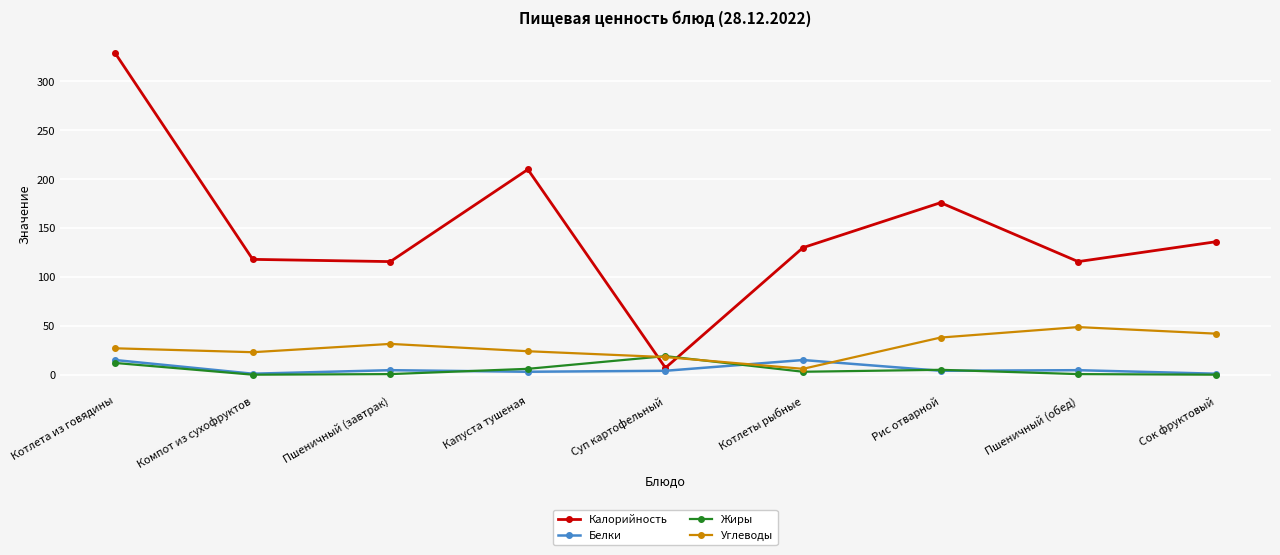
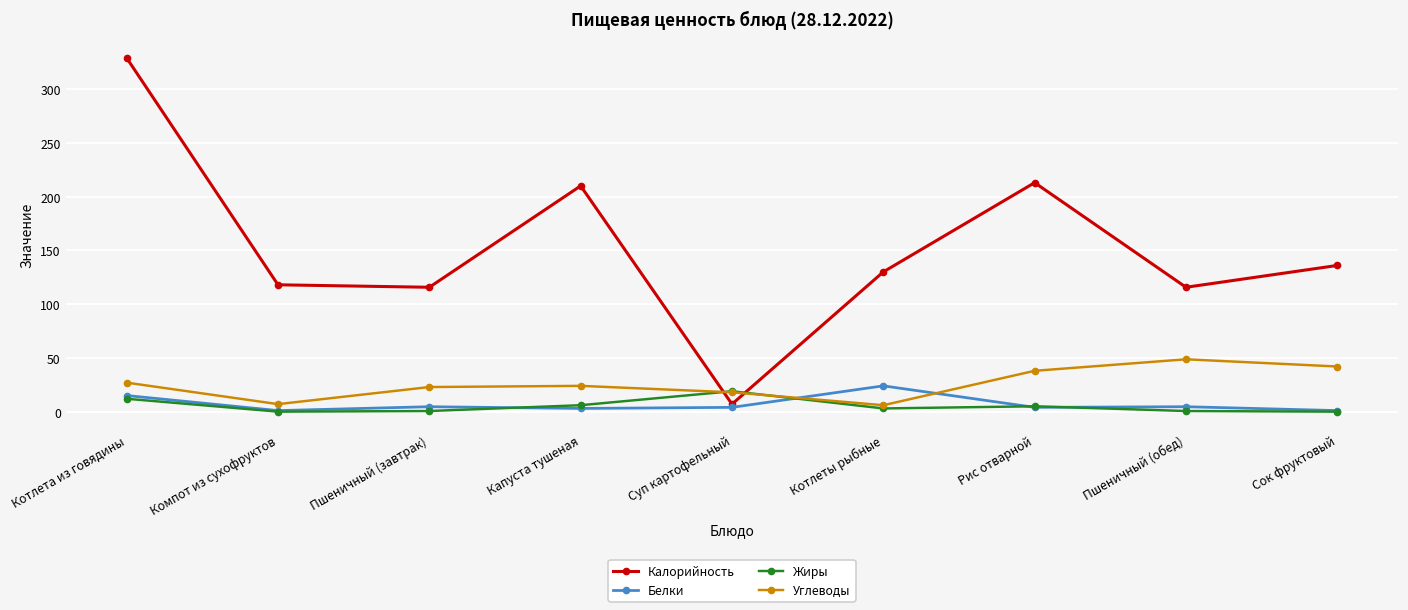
  {
    "Калорийность": {
      "Котлета из говядины": 330,
      "Компот из сухофруктов": 120,
      "Пшеничный (завтрак)": 120,
      "Капуста тушеная": 210,
      "Суп картофельный": 10,
      "Котлеты рыбные": 130,
-     "Рис отварной": 180,
+     "Рис отварной": 210,
      "Пшеничный (обед)": 120,
      "Сок фруктовый": 140
    },
    "Белки": {
      "Котлета из говядины": 20,
      "Пшеничный (завтрак)": 0,
      "Капуста тушеная": 0,
      "Суп картофельный": 0,
-     "Котлеты рыбные": 15,
+     "Котлеты рыбные": 24,
      "Пшеничный (обед)": 0
    },
    "Жиры": {
      "Котлета из говядины": 10,
      "Пшеничный (завтрак)": 0,
      "Капуста тушеная": 10,
      "Котлеты рыбные": 0,
      "Пшеничный (обед)": 0
    },
    "Углеводы": {
      "Котлета из говядины": 30,
-     "Компот из сухофруктов": 20,
-     "Пшеничный (завтрак)": 30,
+     "Компот из сухофруктов": 10,
+     "Пшеничный (завтрак)": 20,
      "Капуста тушеная": 20,
      "Котлеты рыбные": 10,
      "Рис отварной": 40,
      "Пшеничный (обед)": 50,
      "Сок фруктовый": 40
    }
  }
